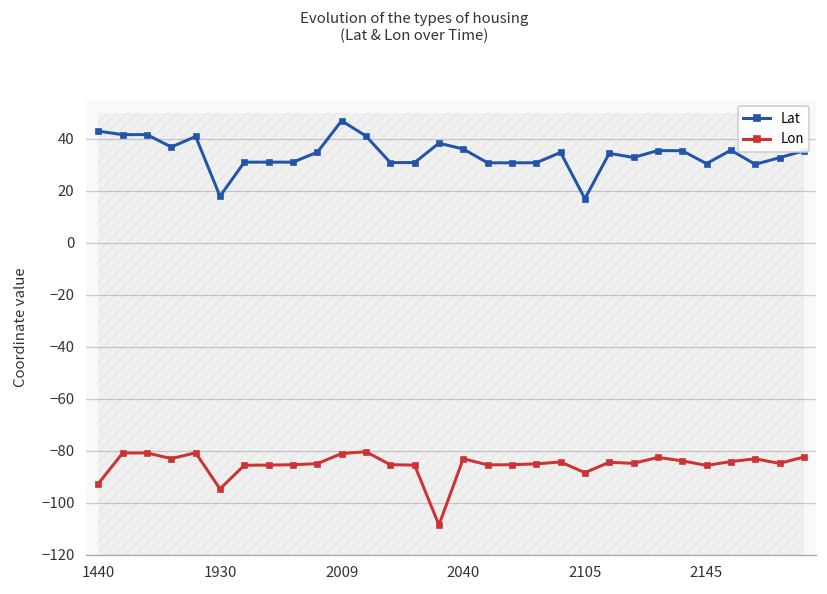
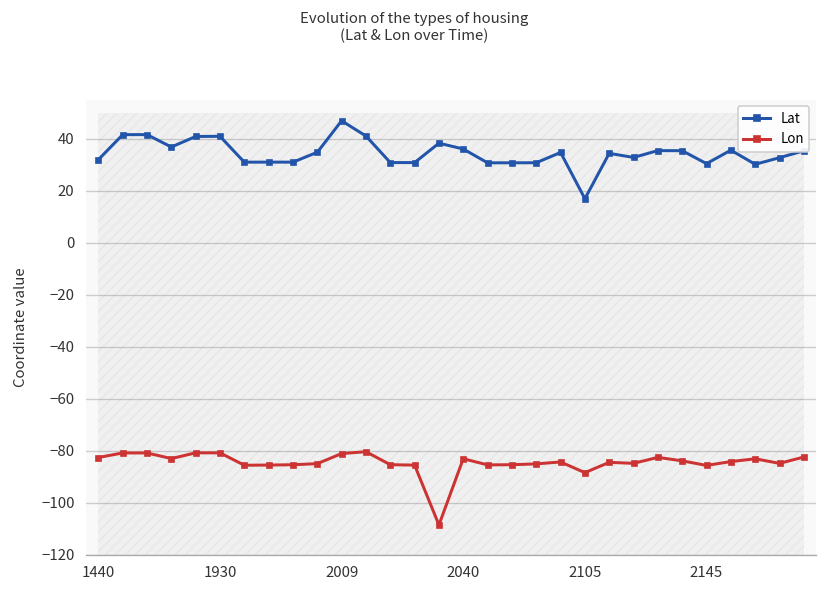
  {
    "Lat": {
-     "1440": 43,
-     "1930": 18,
+     "1440": 32,
+     "1930": 41,
      "2009": 47,
      "2040": 36,
      "2105": 17,
      "2145": 30
    },
    "Lon": {
-     "1440": -93,
-     "1930": -95,
+     "1440": -83,
+     "1930": -81,
      "2009": -81,
      "2040": -83,
      "2105": -88,
      "2145": -86
    }
  }
